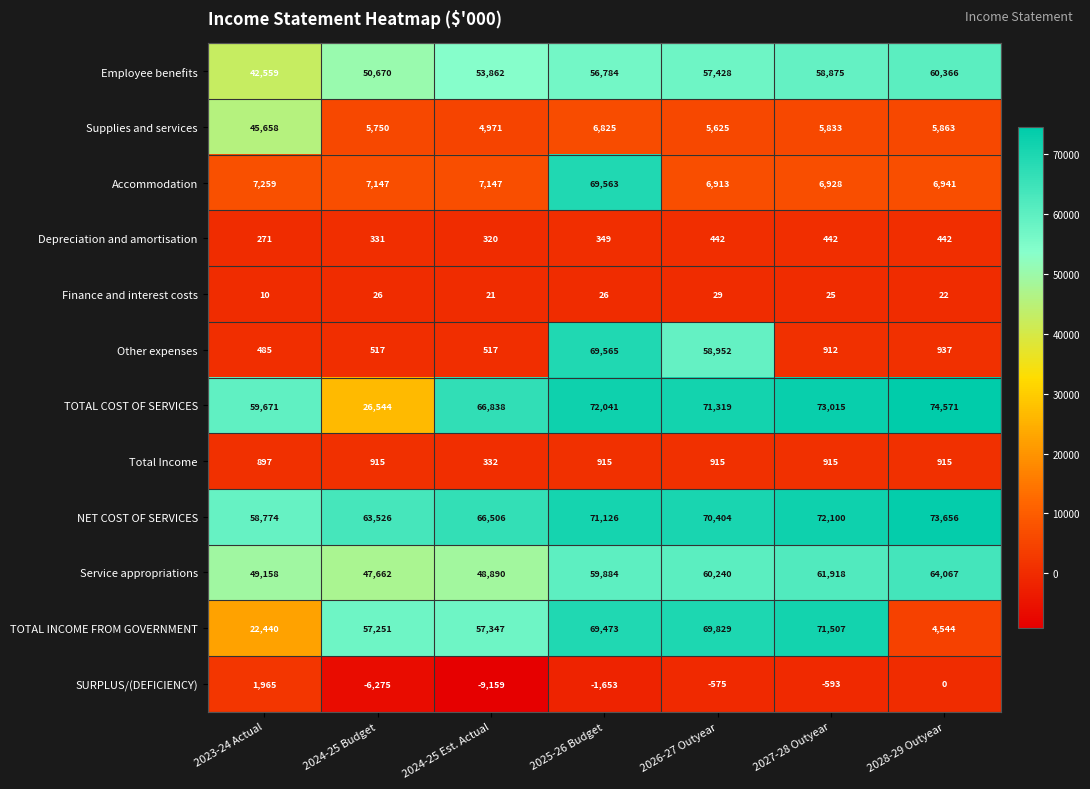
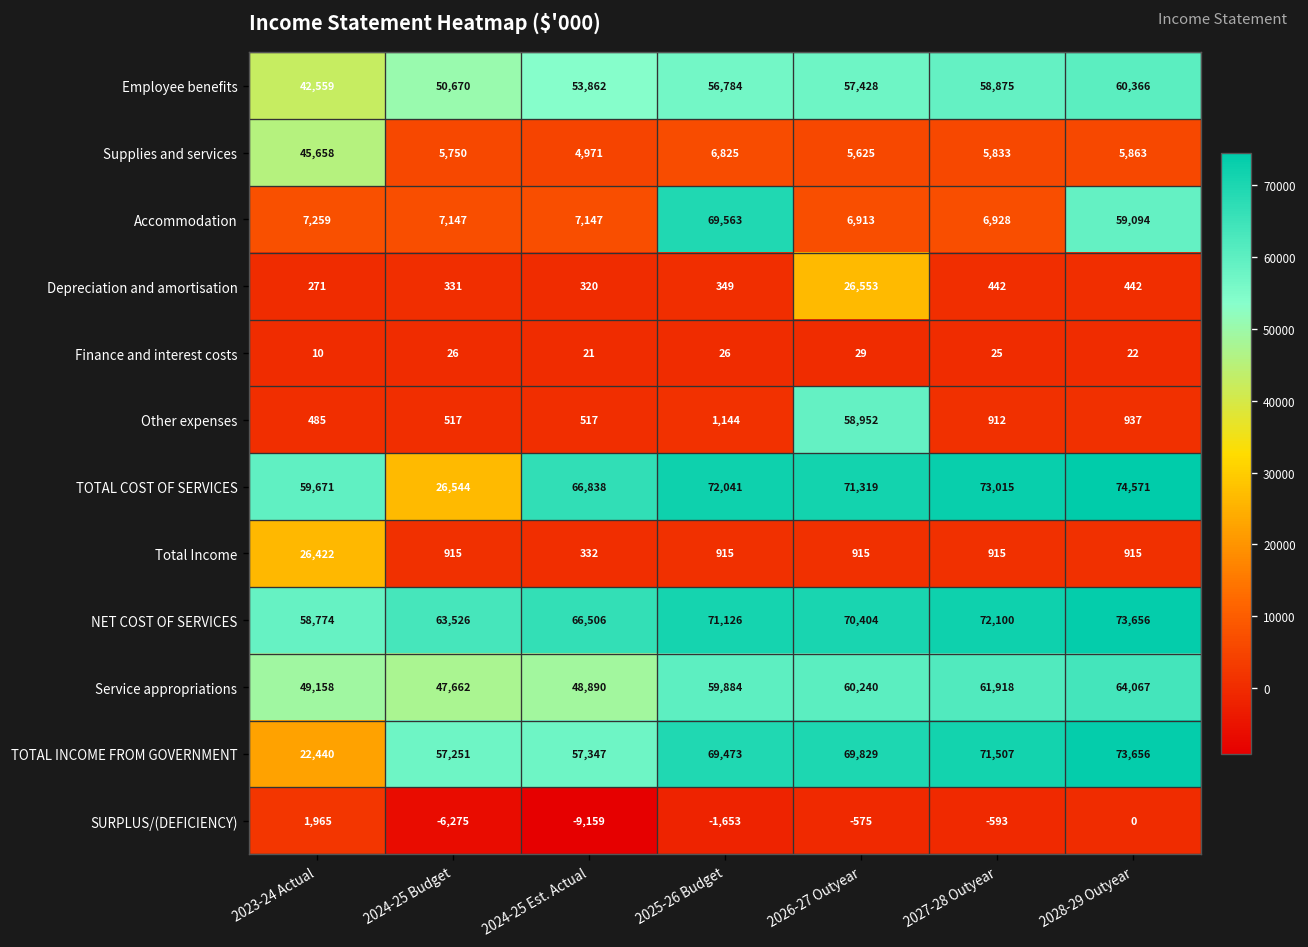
  {
    "Employee benefits": {
      "2023-24 Actual": "42,559",
      "2024-25 Budget": "50,670",
      "2024-25 Est. Actual": "53,862",
      "2025-26 Budget": "56,784",
      "2026-27 Outyear": "57,428",
      "2027-28 Outyear": "58,875",
      "2028-29 Outyear": "60,366"
    },
    "Supplies and services": {
      "2023-24 Actual": "45,658",
      "2024-25 Budget": "5,750",
      "2024-25 Est. Actual": "4,971",
      "2025-26 Budget": "6,825",
      "2026-27 Outyear": "5,625",
      "2027-28 Outyear": "5,833",
      "2028-29 Outyear": "5,863"
    },
    "Accommodation": {
      "2023-24 Actual": "7,259",
      "2024-25 Budget": "7,147",
      "2024-25 Est. Actual": "7,147",
      "2025-26 Budget": "69,563",
      "2026-27 Outyear": "6,913",
      "2027-28 Outyear": "6,928",
-     "2028-29 Outyear": "6,941"
+     "2028-29 Outyear": "59,094"
    },
    "Depreciation and amortisation": {
      "2023-24 Actual": "271",
      "2024-25 Budget": "331",
      "2024-25 Est. Actual": "320",
      "2025-26 Budget": "349",
-     "2026-27 Outyear": "442",
+     "2026-27 Outyear": "26,553",
      "2027-28 Outyear": "442",
      "2028-29 Outyear": "442"
    },
    "Finance and interest costs": {
      "2023-24 Actual": "10",
      "2024-25 Budget": "26",
      "2024-25 Est. Actual": "21",
      "2025-26 Budget": "26",
      "2026-27 Outyear": "29",
      "2027-28 Outyear": "25",
      "2028-29 Outyear": "22"
    },
    "Other expenses": {
      "2023-24 Actual": "485",
      "2024-25 Budget": "517",
      "2024-25 Est. Actual": "517",
-     "2025-26 Budget": "69,565",
+     "2025-26 Budget": "1,144",
      "2026-27 Outyear": "58,952",
      "2027-28 Outyear": "912",
      "2028-29 Outyear": "937"
    },
    "TOTAL COST OF SERVICES": {
      "2023-24 Actual": "59,671",
      "2024-25 Budget": "26,544",
      "2024-25 Est. Actual": "66,838",
      "2025-26 Budget": "72,041",
      "2026-27 Outyear": "71,319",
      "2027-28 Outyear": "73,015",
      "2028-29 Outyear": "74,571"
    },
    "Total Income": {
-     "2023-24 Actual": "897",
+     "2023-24 Actual": "26,422",
      "2024-25 Budget": "915",
      "2024-25 Est. Actual": "332",
      "2025-26 Budget": "915",
      "2026-27 Outyear": "915",
      "2027-28 Outyear": "915",
      "2028-29 Outyear": "915"
    },
    "NET COST OF SERVICES": {
      "2023-24 Actual": "58,774",
      "2024-25 Budget": "63,526",
      "2024-25 Est. Actual": "66,506",
      "2025-26 Budget": "71,126",
      "2026-27 Outyear": "70,404",
      "2027-28 Outyear": "72,100",
      "2028-29 Outyear": "73,656"
    },
    "Service appropriations": {
      "2023-24 Actual": "49,158",
      "2024-25 Budget": "47,662",
      "2024-25 Est. Actual": "48,890",
      "2025-26 Budget": "59,884",
      "2026-27 Outyear": "60,240",
      "2027-28 Outyear": "61,918",
      "2028-29 Outyear": "64,067"
    },
    "TOTAL INCOME FROM GOVERNMENT": {
      "2023-24 Actual": "22,440",
      "2024-25 Budget": "57,251",
      "2024-25 Est. Actual": "57,347",
      "2025-26 Budget": "69,473",
      "2026-27 Outyear": "69,829",
      "2027-28 Outyear": "71,507",
-     "2028-29 Outyear": "4,544"
+     "2028-29 Outyear": "73,656"
    },
    "SURPLUS/(DEFICIENCY)": {
      "2023-24 Actual": "1,965",
      "2024-25 Budget": "-6,275",
      "2024-25 Est. Actual": "-9,159",
      "2025-26 Budget": "-1,653",
      "2026-27 Outyear": "-575",
      "2027-28 Outyear": "-593",
      "2028-29 Outyear": "0"
    }
  }
